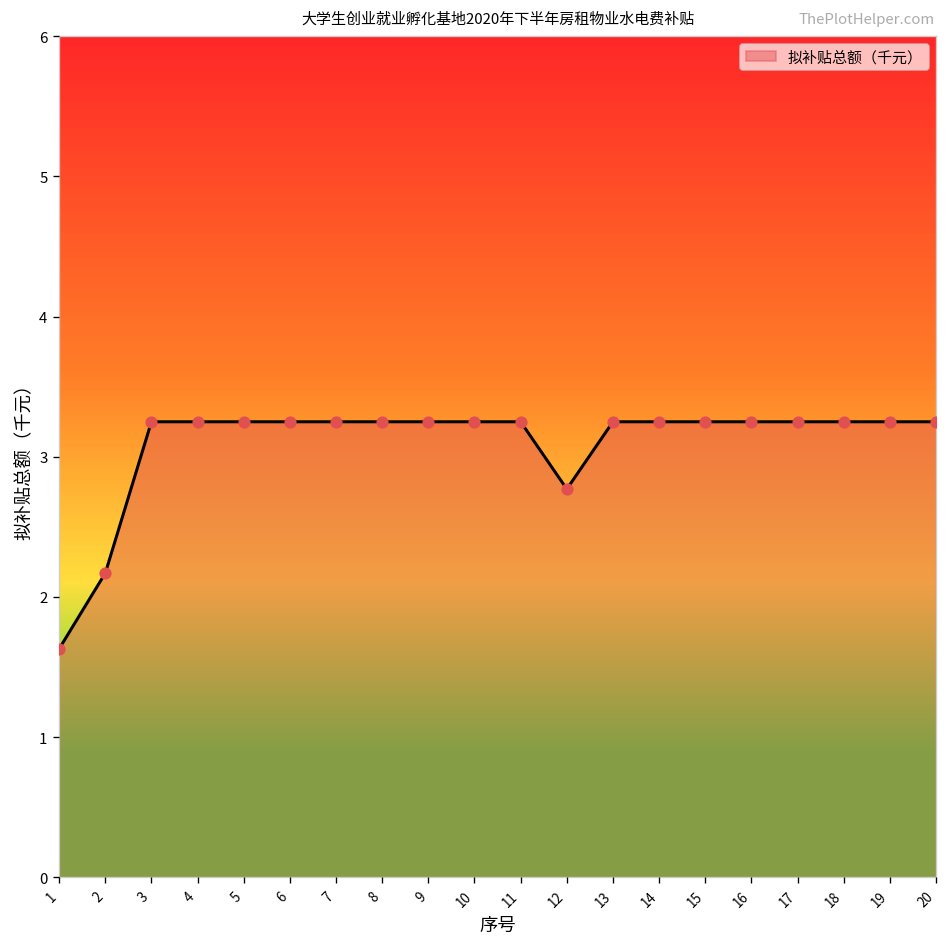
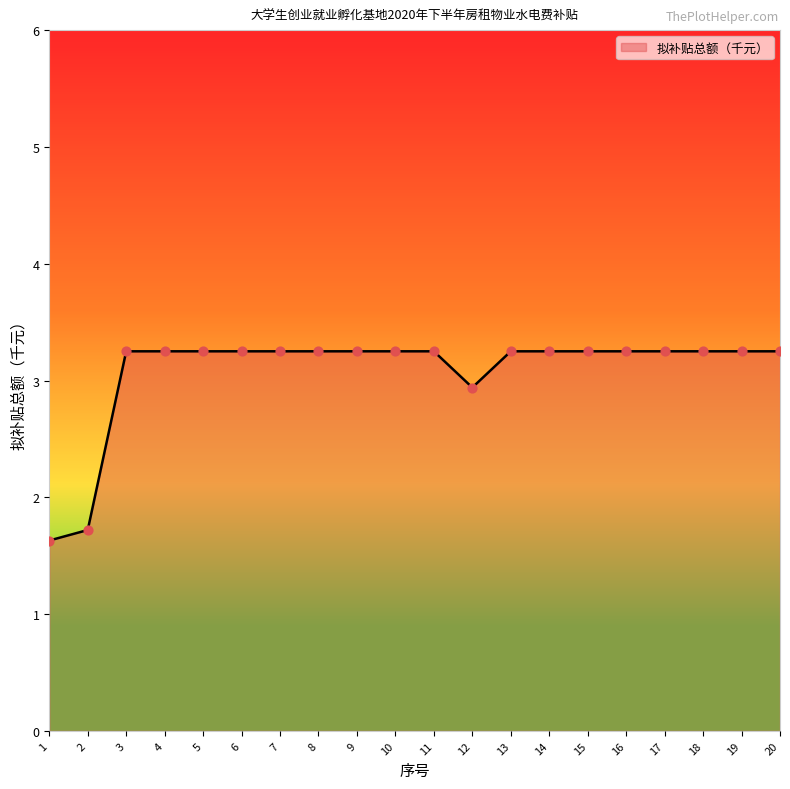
  {
    "1": 1.63,
-   "2": 2.17,
+   "2": 1.72,
    "3": 3.25,
    "4": 3.25,
    "5": 3.25,
    "6": 3.25,
    "7": 3.25,
    "8": 3.25,
    "9": 3.25,
    "10": 3.25,
    "11": 3.25,
-   "12": 2.77,
+   "12": 2.94,
    "13": 3.25,
    "14": 3.25,
    "15": 3.25,
    "16": 3.25,
    "17": 3.25,
    "18": 3.25,
    "19": 3.25,
    "20": 3.25
  }
